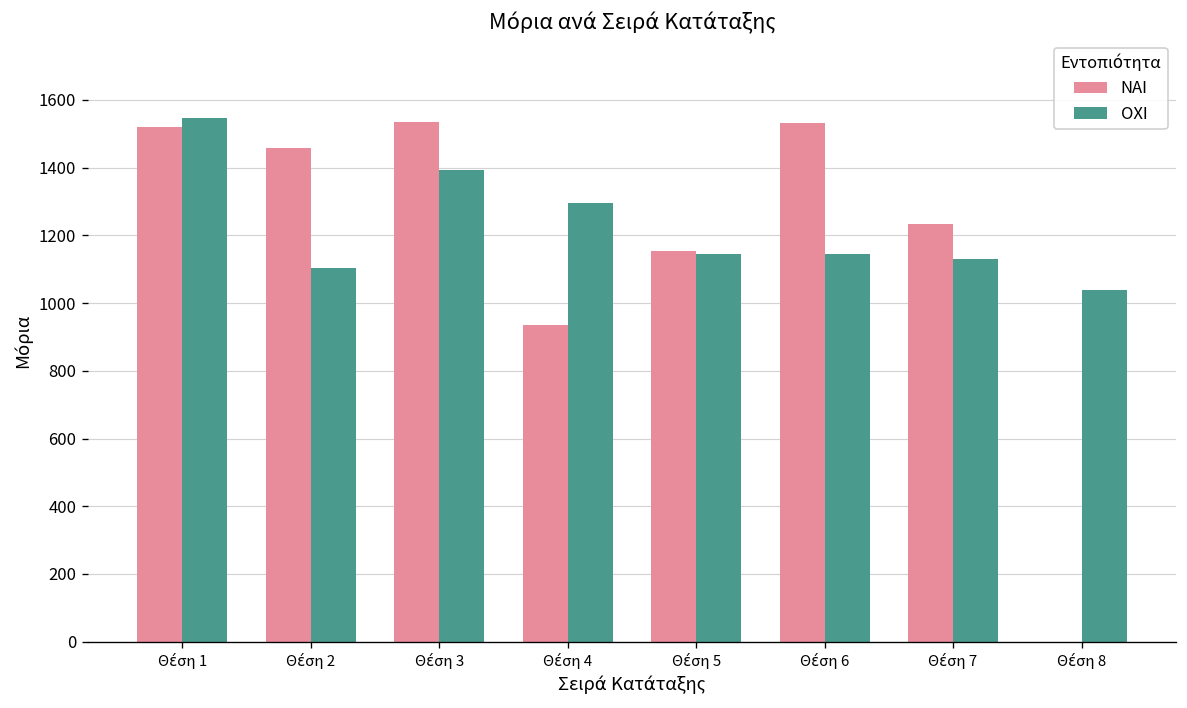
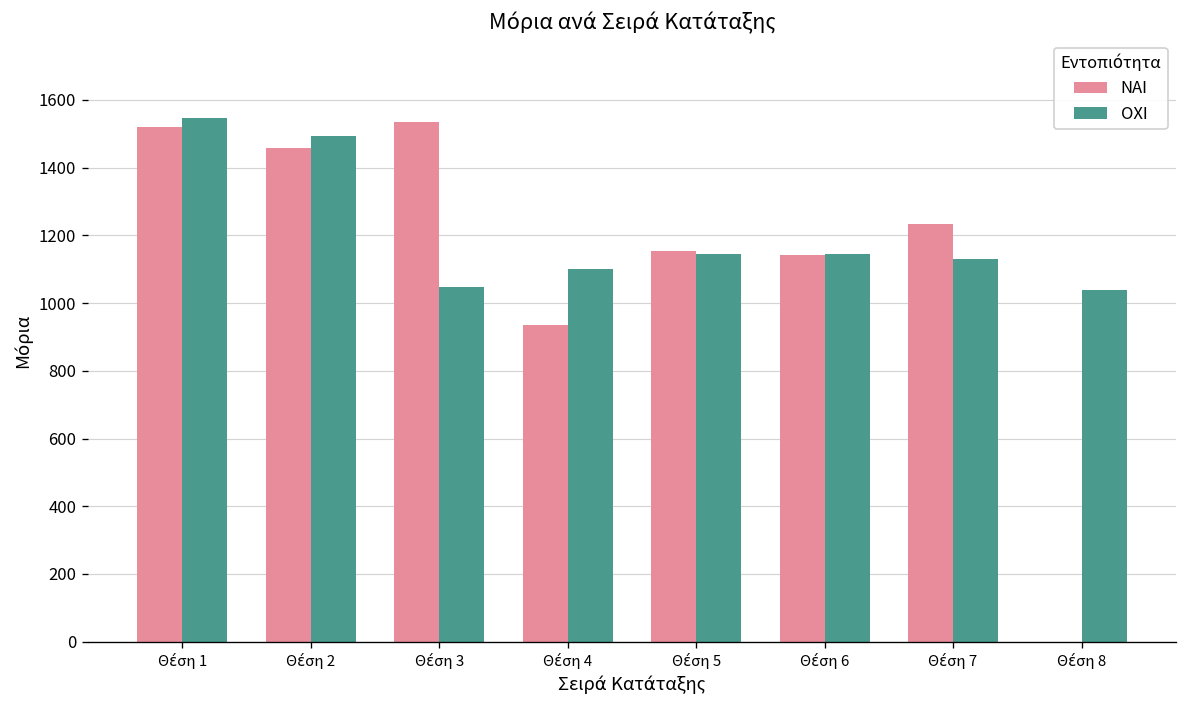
  {
    "ΝΑΙ": {
      "Θέση 1": 1520,
      "Θέση 2": 1460,
      "Θέση 3": 1530,
      "Θέση 4": 940,
      "Θέση 5": 1150,
-     "Θέση 6": 1530,
+     "Θέση 6": 1140,
      "Θέση 7": 1230,
      "Θέση 8": 0
    },
    "ΟΧΙ": {
      "Θέση 1": 1550,
-     "Θέση 2": 1110,
-     "Θέση 3": 1390,
-     "Θέση 4": 1300,
+     "Θέση 2": 1490,
+     "Θέση 3": 1050,
+     "Θέση 4": 1100,
      "Θέση 5": 1140,
      "Θέση 6": 1140,
      "Θέση 7": 1130,
      "Θέση 8": 1040
    }
  }
